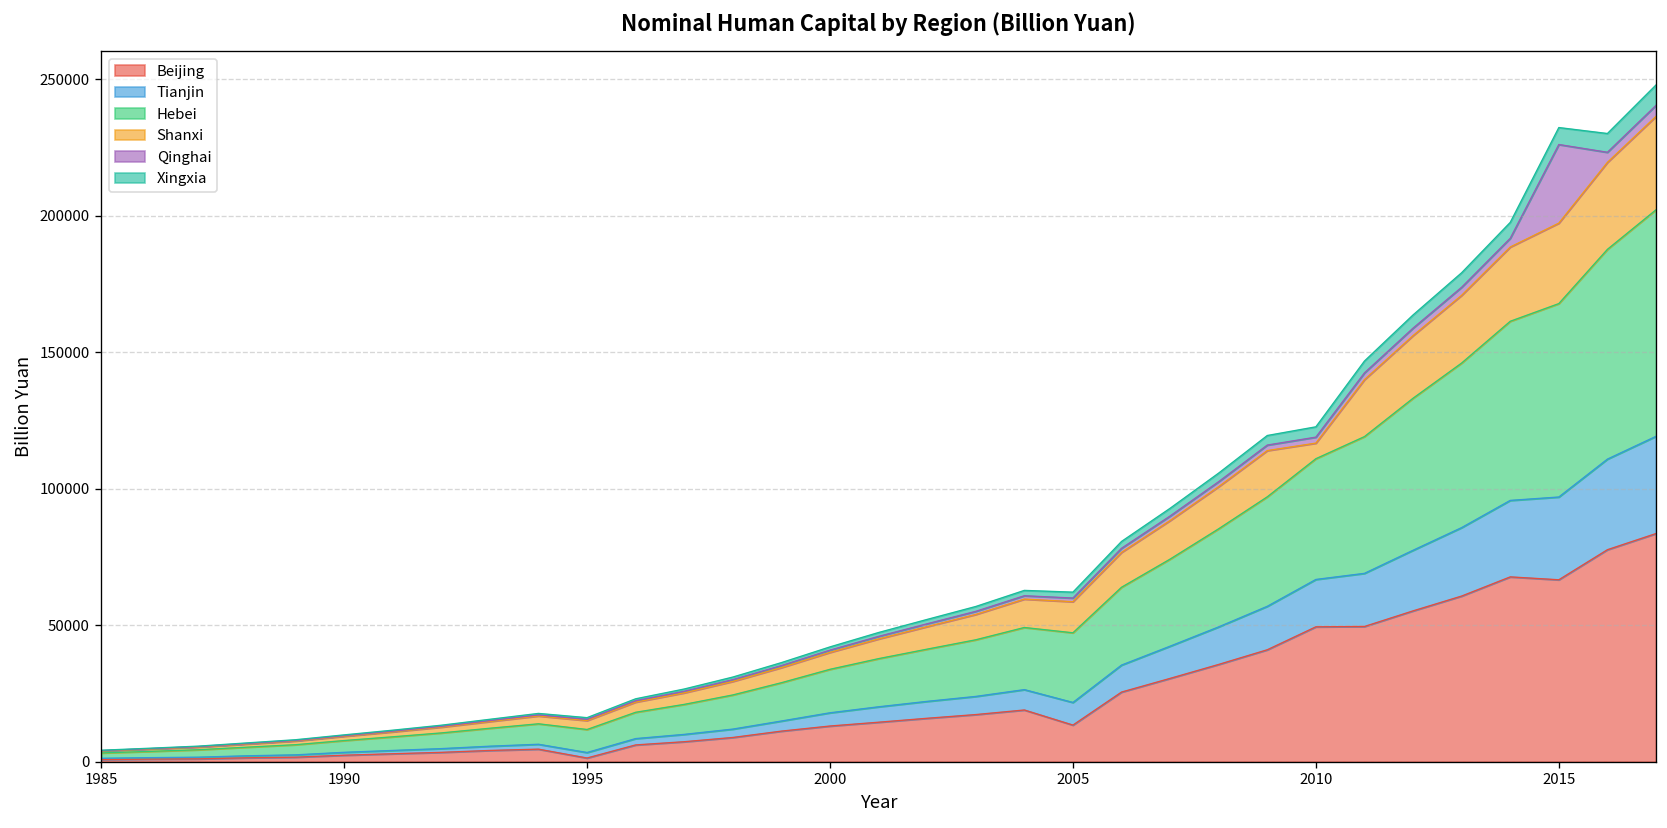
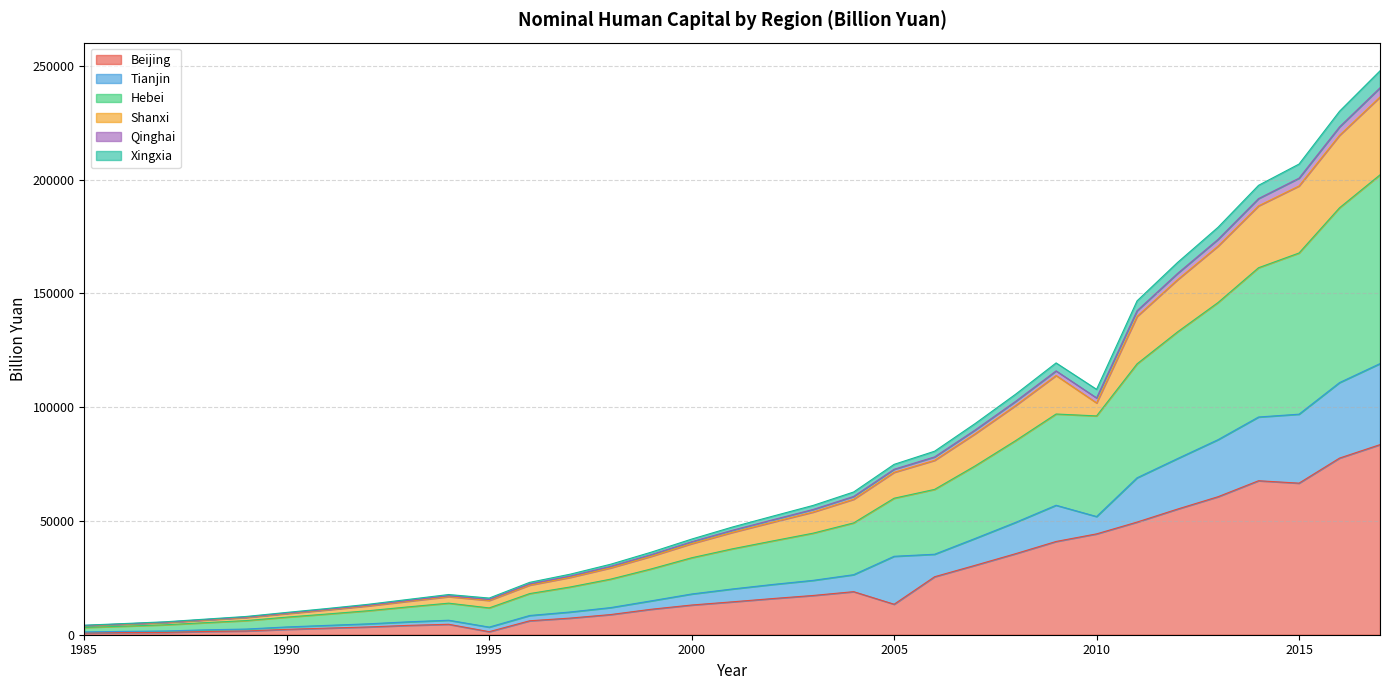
  {
    "Beijing": {
      "1995": 1000,
      "2000": 13000,
      "2005": 13000,
-     "2010": 49000,
+     "2010": 44000,
      "2015": 67000
    },
    "Tianjin": {
      "1995": 2000,
      "2000": 5000,
-     "2005": 8000,
-     "2010": 17000,
+     "2005": 21000,
+     "2010": 8000,
      "2015": 30000
    },
    "Shanxi": {
      "2005": 11000,
      "2010": 6000,
      "2015": 29000
    },
    "Qinghai": {
      "2005": 1000,
      "2010": 2000,
-     "2015": 29000
+     "2015": 3000
    }
  }
